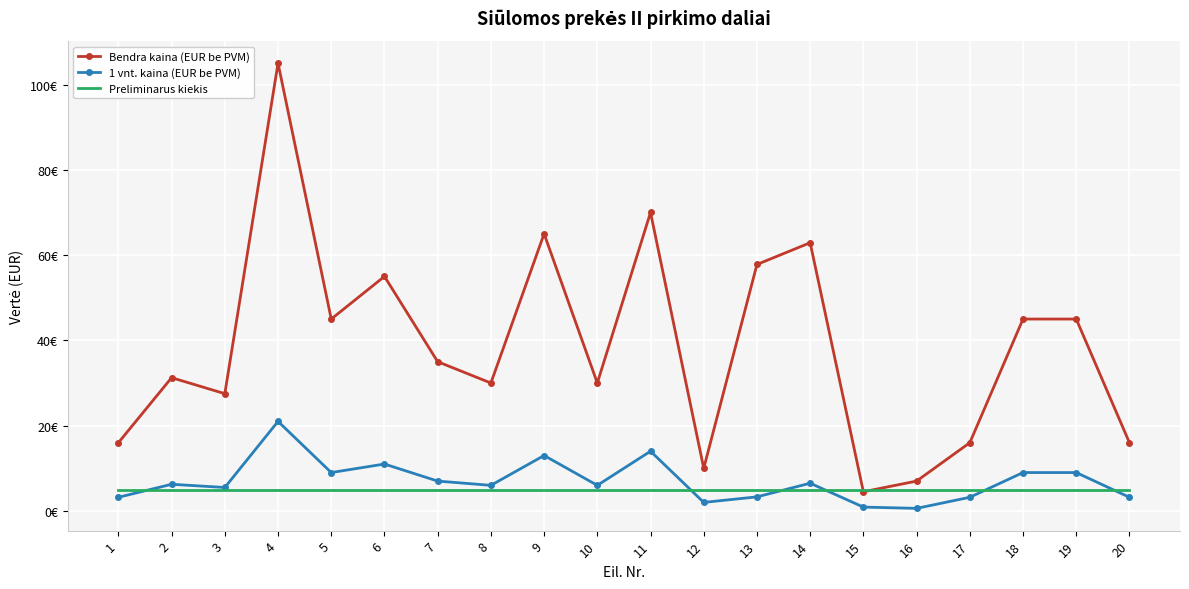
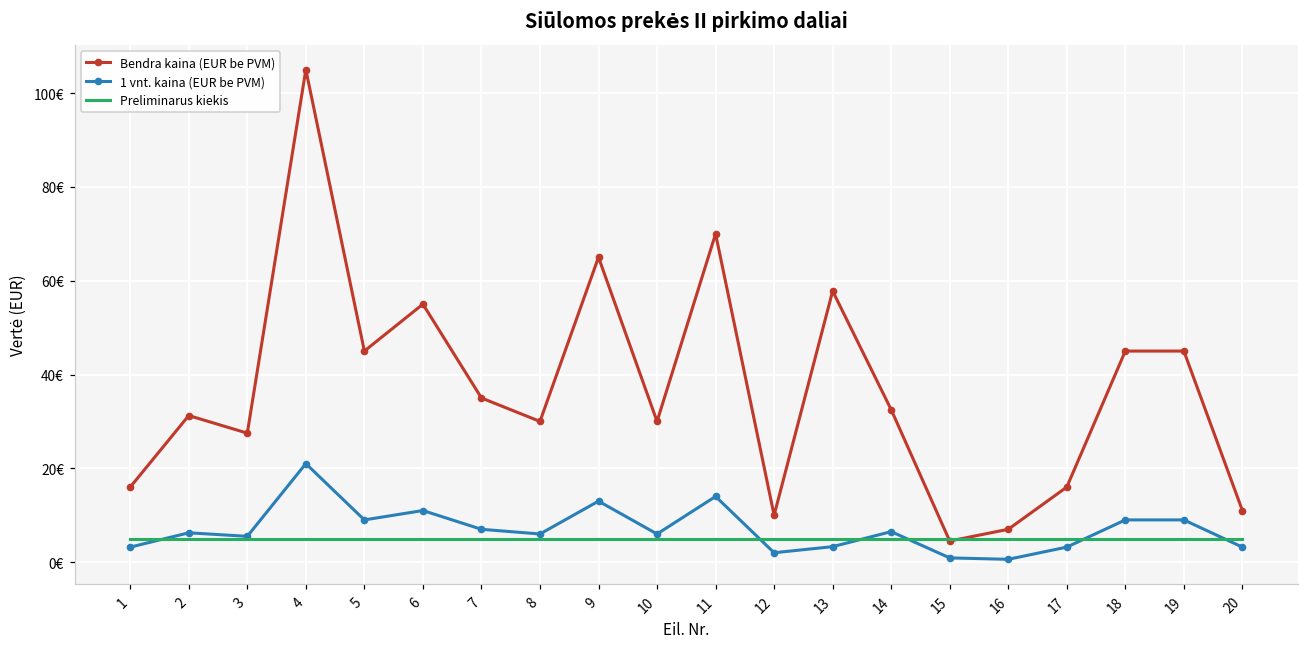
  {
    "Bendra kaina (EUR be PVM)": {
      "1": "16€",
      "2": "31€",
      "3": "28€",
      "4": "105€",
      "5": "45€",
      "6": "55€",
      "7": "35€",
      "8": "30€",
      "9": "65€",
      "10": "30€",
      "11": "70€",
      "12": "10€",
      "13": "58€",
-     "14": "63€",
+     "14": "33€",
      "16": "7€",
      "17": "16€",
      "18": "45€",
      "19": "45€",
-     "20": "16€"
+     "20": "11€"
    },
    "1 vnt. kaina (EUR be PVM)": {
      "1": "3€",
      "2": "6€",
      "4": "21€",
      "5": "9€",
      "6": "11€",
      "7": "7€",
      "8": "6€",
      "9": "13€",
      "10": "6€",
      "11": "14€",
      "12": "2€",
      "13": "3€",
      "14": "7€",
      "15": "1€",
      "16": "1€",
      "17": "3€",
      "18": "9€",
      "19": "9€",
      "20": "3€"
    },
    "Preliminarus kiekis": {
      "1": "5€",
      "2": "5€",
      "4": "5€",
      "5": "5€",
      "6": "5€",
      "7": "5€",
      "8": "5€",
      "9": "5€",
      "10": "5€",
      "11": "5€",
      "12": "5€",
      "13": "5€",
      "14": "5€",
      "16": "5€",
      "17": "5€",
      "18": "5€",
      "19": "5€",
      "20": "5€"
    }
  }
